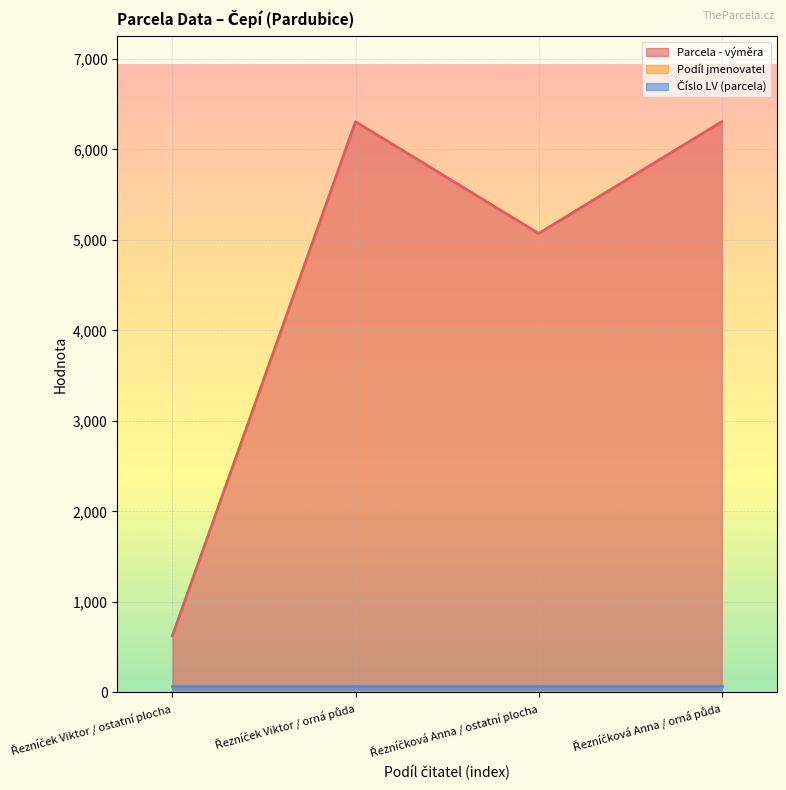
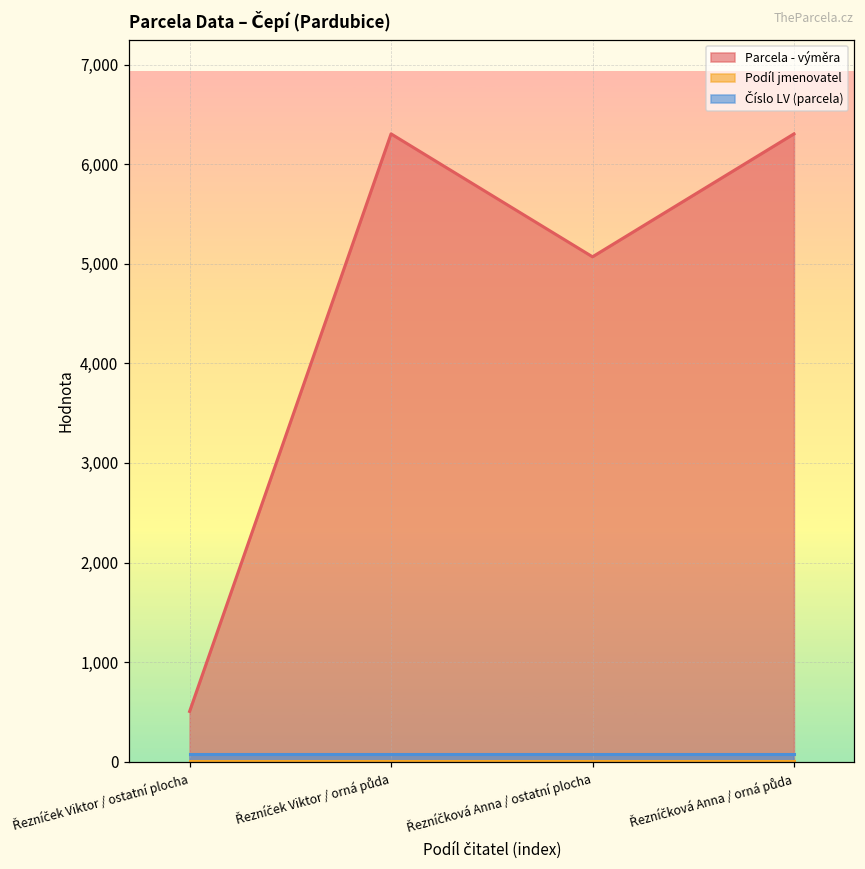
  {
    "Parcela - výměra": {
-     "Řezníček Viktor / ostatní plocha": "600",
+     "Řezníček Viktor / ostatní plocha": "500",
      "Řezníček Viktor / orná půda": "6,300",
      "Řezníčková Anna / ostatní plocha": "5,100",
      "Řezníčková Anna / orná půda": "6,300"
    },
    "Podíl jmenovatel": {
      "Řezníček Viktor / ostatní plocha": "0",
      "Řezníček Viktor / orná půda": "0",
      "Řezníčková Anna / ostatní plocha": "0",
      "Řezníčková Anna / orná půda": "0"
    },
    "Číslo LV (parcela)": {
      "Řezníček Viktor / ostatní plocha": "100",
      "Řezníček Viktor / orná půda": "100",
      "Řezníčková Anna / ostatní plocha": "100",
      "Řezníčková Anna / orná půda": "100"
    }
  }
